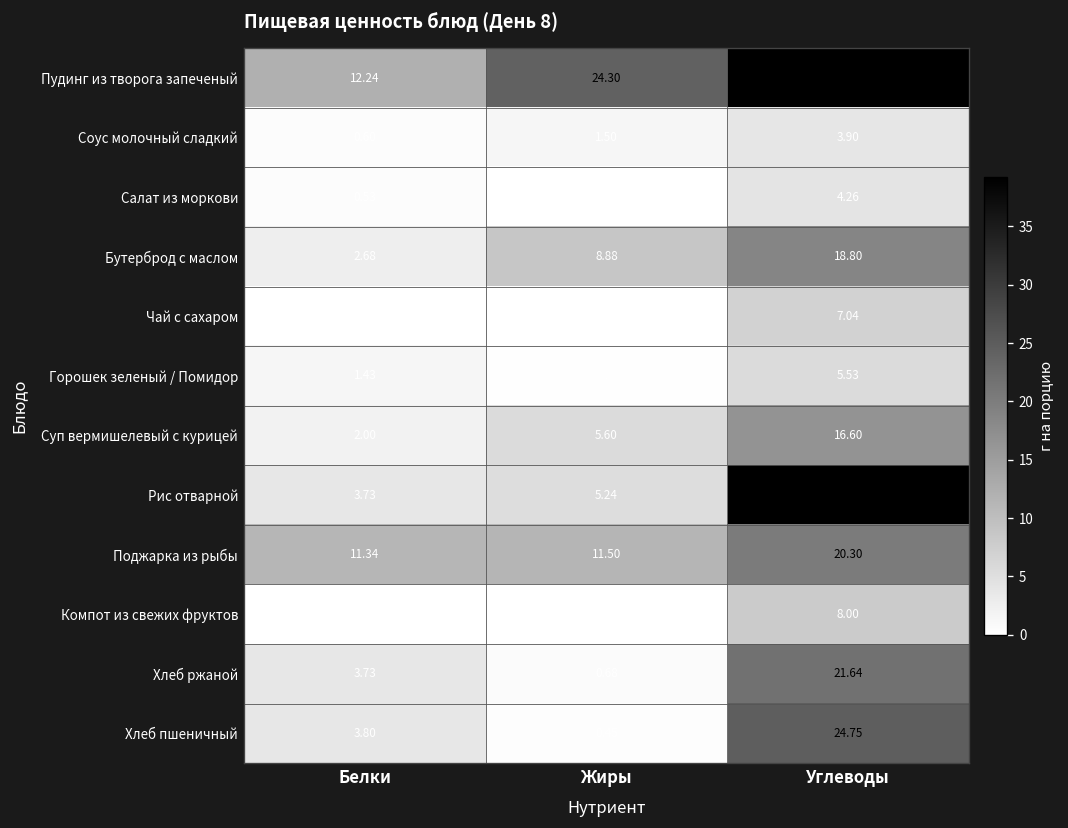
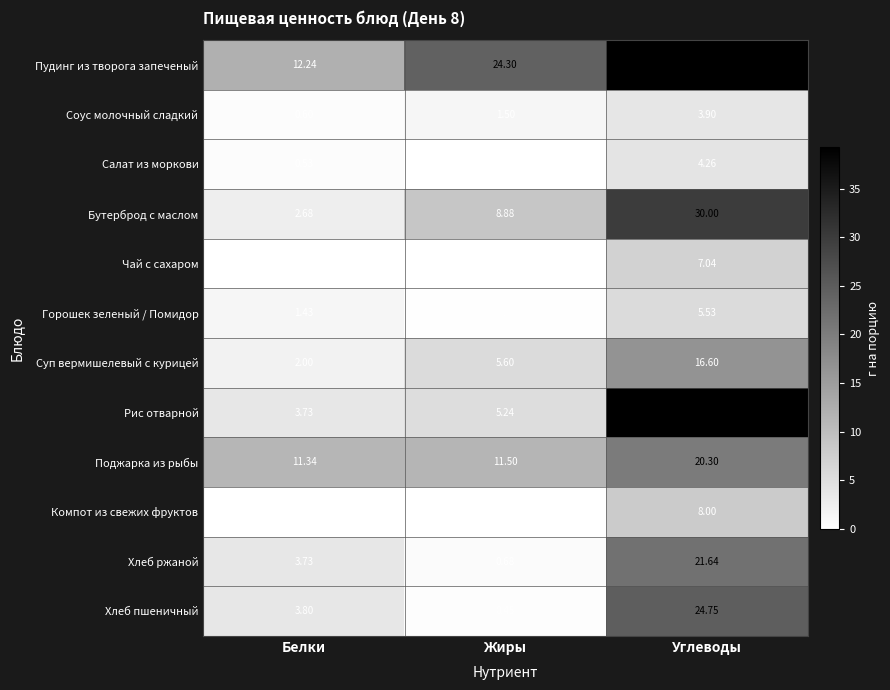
  {
    "Пудинг из творога запеченый": {
      "Белки": 12.24,
      "Жиры": 24.30
    },
    "Бутерброд с маслом": {
      "Жиры": 8.88,
-     "Углеводы": 18.80
+     "Углеводы": 30.00
    },
    "Суп вермишелевый с курицей": {
      "Углеводы": 16.60
    },
    "Поджарка из рыбы": {
      "Белки": 11.34,
      "Жиры": 11.50,
      "Углеводы": 20.30
    },
    "Компот из свежих фруктов": {
      "Углеводы": 8.00
    },
    "Хлеб ржаной": {
      "Углеводы": 21.64
    },
    "Хлеб пшеничный": {
      "Углеводы": 24.75
    }
  }
